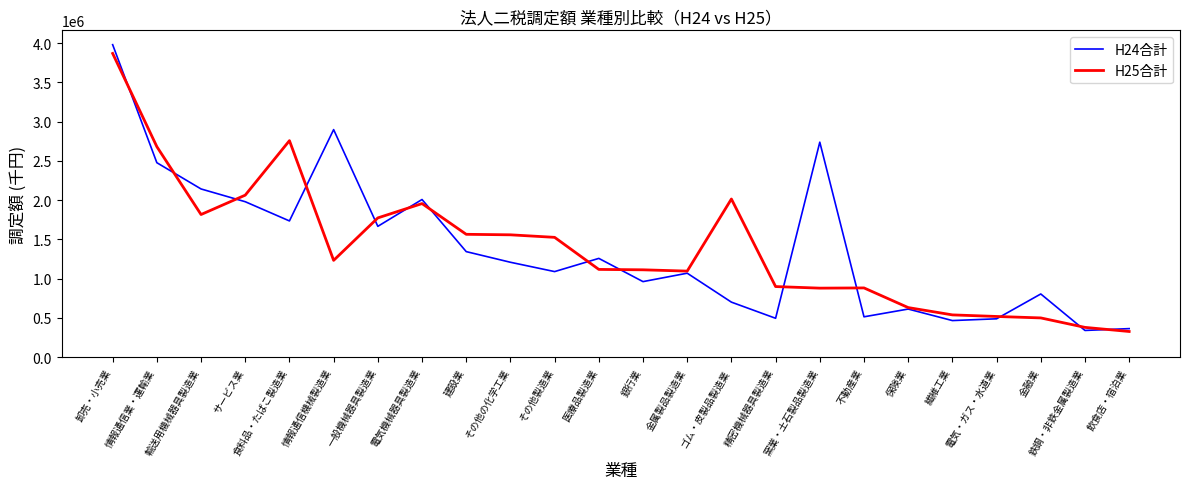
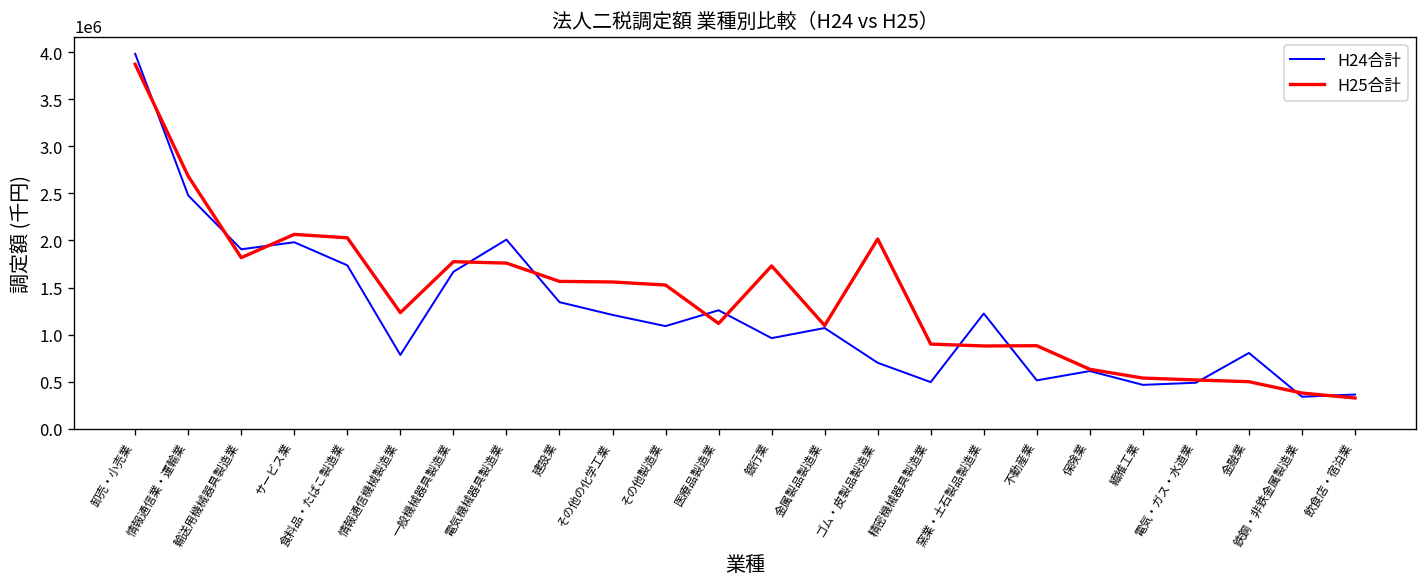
  {
    "H24合計": {
      "卸売・小売業": 4000000,
      "情報通信業・運輸業": 2500000,
-     "輸送用機械器具製造業": 2100000,
+     "輸送用機械器具製造業": 1900000,
      "サービス業": 2000000,
      "食料品・たばこ製造業": 1700000,
-     "情報通信機械製造業": 2900000,
+     "情報通信機械製造業": 800000,
      "一般機械器具製造業": 1700000,
      "電気機械器具製造業": 2000000,
      "建設業": 1300000,
      "その他の化学工業": 1200000,
      "その他製造業": 1100000,
      "医療品製造業": 1300000,
      "銀行業": 1000000,
      "ゴム・皮製品製造業": 700000,
      "精密機械器具製造業": 500000,
-     "窯業・土石製品製造業": 2700000,
+     "窯業・土石製品製造業": 1200000,
      "不動産業": 500000,
      "繊維工業": 500000,
      "金融業": 800000,
      "鉄鋼・非鉄金属製造業": 300000,
      "飲食店・宿泊業": 400000
    },
    "H25合計": {
      "卸売・小売業": 3900000,
      "情報通信業・運輸業": 2700000,
      "輸送用機械器具製造業": 1800000,
      "サービス業": 2100000,
-     "食料品・たばこ製造業": 2800000,
+     "食料品・たばこ製造業": 2000000,
      "情報通信機械製造業": 1200000,
      "一般機械器具製造業": 1800000,
-     "電気機械器具製造業": 2000000,
+     "電気機械器具製造業": 1800000,
      "建設業": 1600000,
      "その他の化学工業": 1600000,
      "その他製造業": 1500000,
      "医療品製造業": 1100000,
-     "銀行業": 1100000,
+     "銀行業": 1700000,
      "ゴム・皮製品製造業": 2000000,
      "精密機械器具製造業": 900000,
      "窯業・土石製品製造業": 900000,
      "不動産業": 900000,
      "繊維工業": 500000,
      "金融業": 500000,
      "鉄鋼・非鉄金属製造業": 400000,
      "飲食店・宿泊業": 300000
    }
  }
